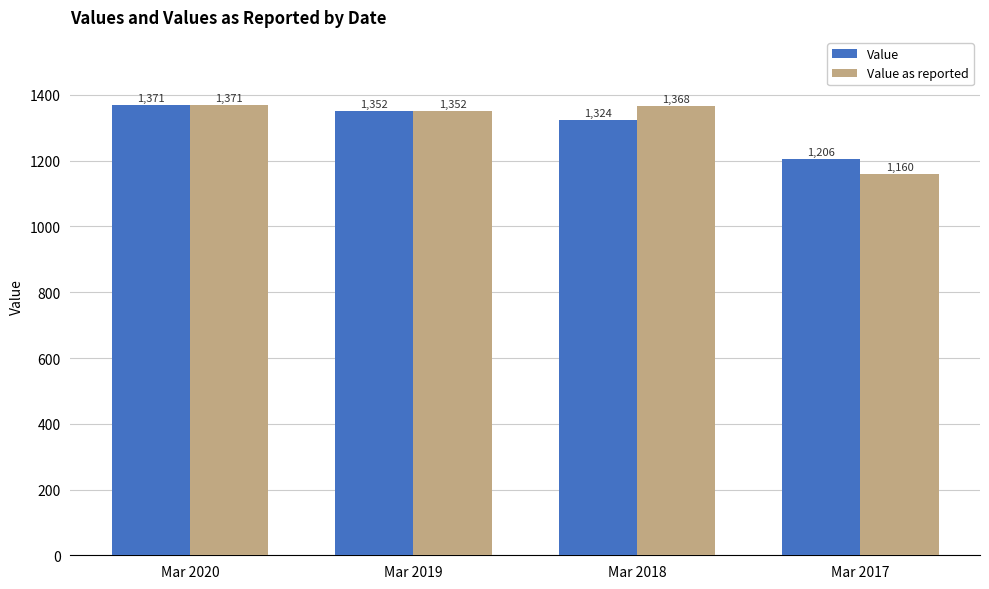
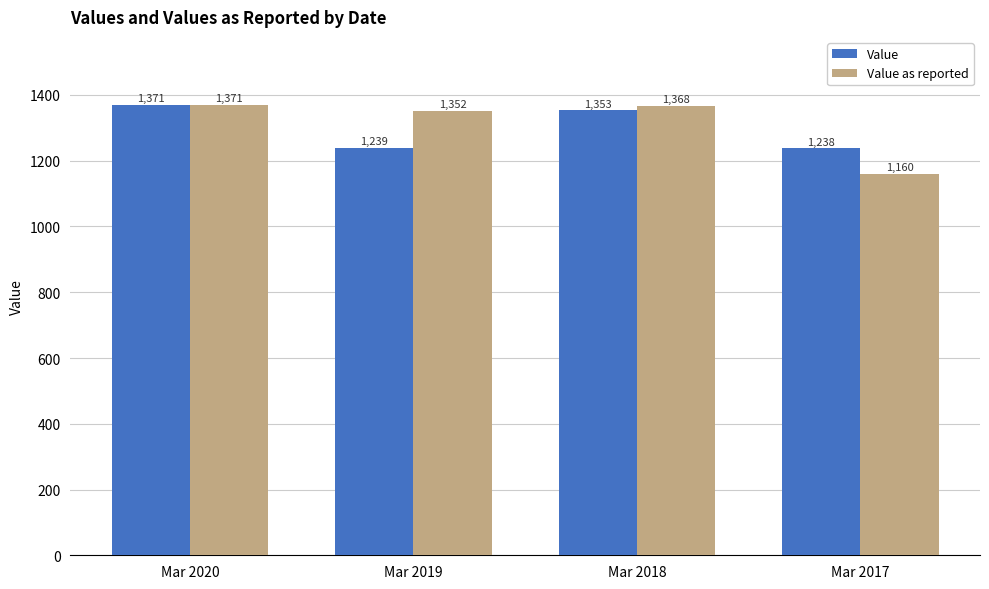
  {
    "Value": {
      "Mar 2020": "1,371",
-     "Mar 2019": "1,352",
-     "Mar 2018": "1,324",
-     "Mar 2017": "1,206"
+     "Mar 2019": "1,239",
+     "Mar 2018": "1,353",
+     "Mar 2017": "1,238"
    },
    "Value as reported": {
      "Mar 2020": "1,371",
      "Mar 2019": "1,352",
      "Mar 2018": "1,368",
      "Mar 2017": "1,160"
    }
  }
